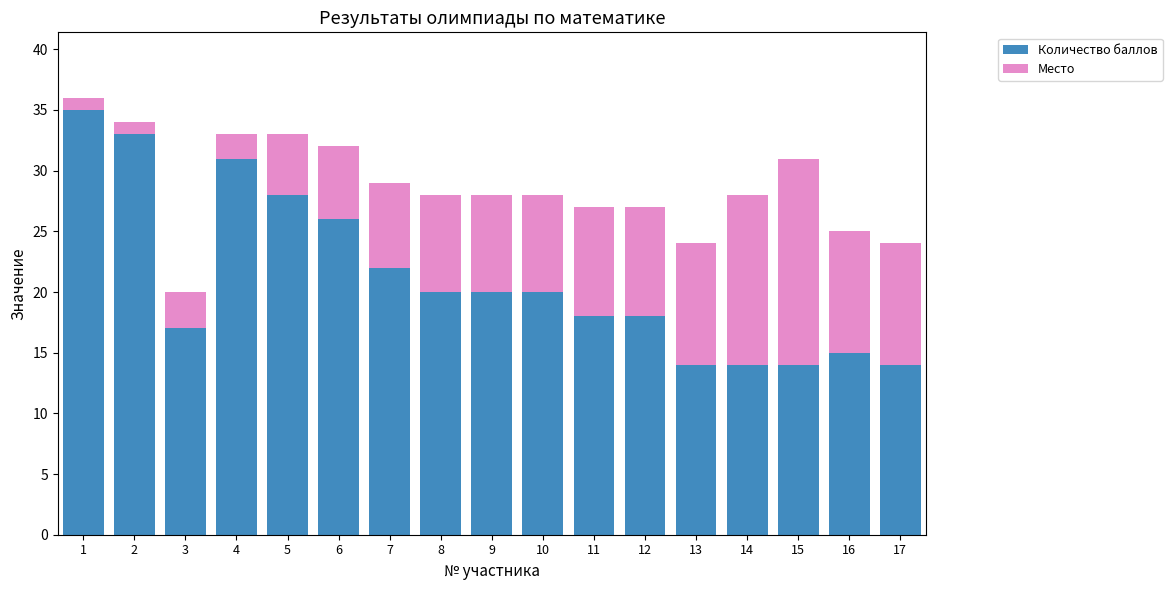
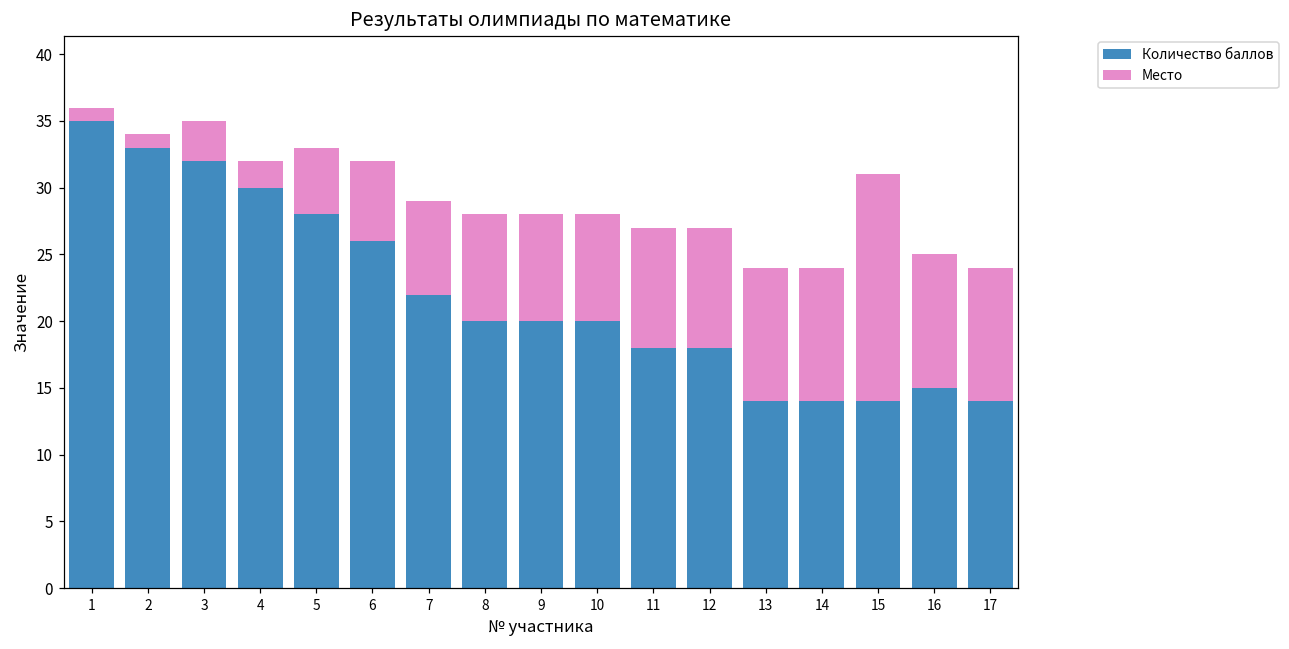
  {
    "Количество баллов": {
      "1": 35,
      "2": 33,
-     "3": 17,
-     "4": 31,
+     "3": 32,
+     "4": 30,
      "5": 28,
      "6": 26,
      "7": 22,
      "8": 20,
      "9": 20,
      "10": 20,
      "11": 18,
      "12": 18,
      "13": 14,
      "14": 14,
      "15": 14,
      "16": 15,
      "17": 14
    },
    "Место": {
      "1": 1,
      "2": 1,
      "3": 3,
      "4": 2,
      "5": 5,
      "6": 6,
      "7": 7,
      "8": 8,
      "9": 8,
      "10": 8,
      "11": 9,
      "12": 9,
      "13": 10,
-     "14": 14,
+     "14": 10,
      "15": 17,
      "16": 10,
      "17": 10
    }
  }
